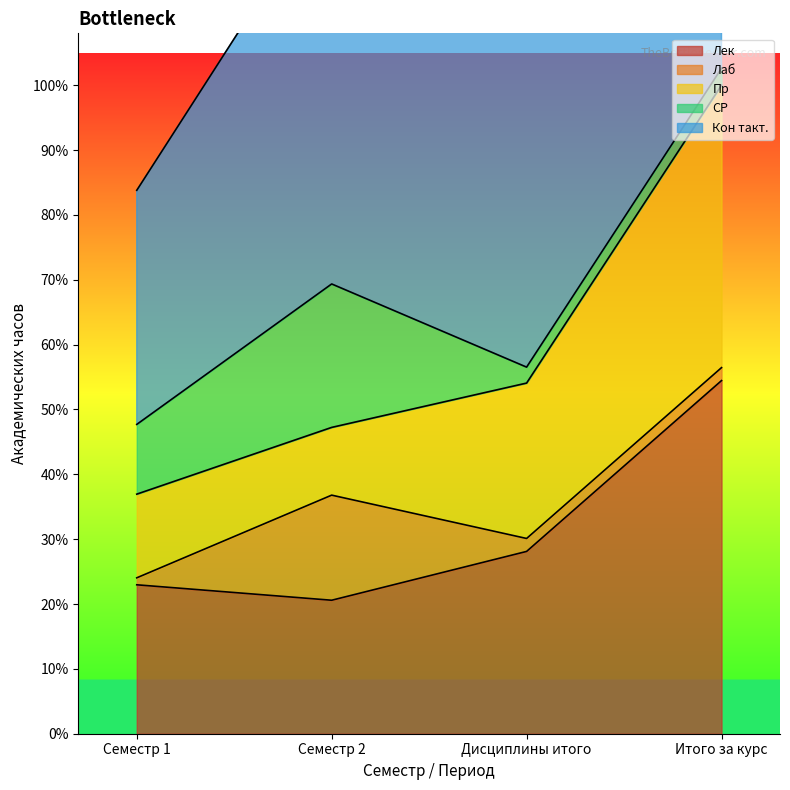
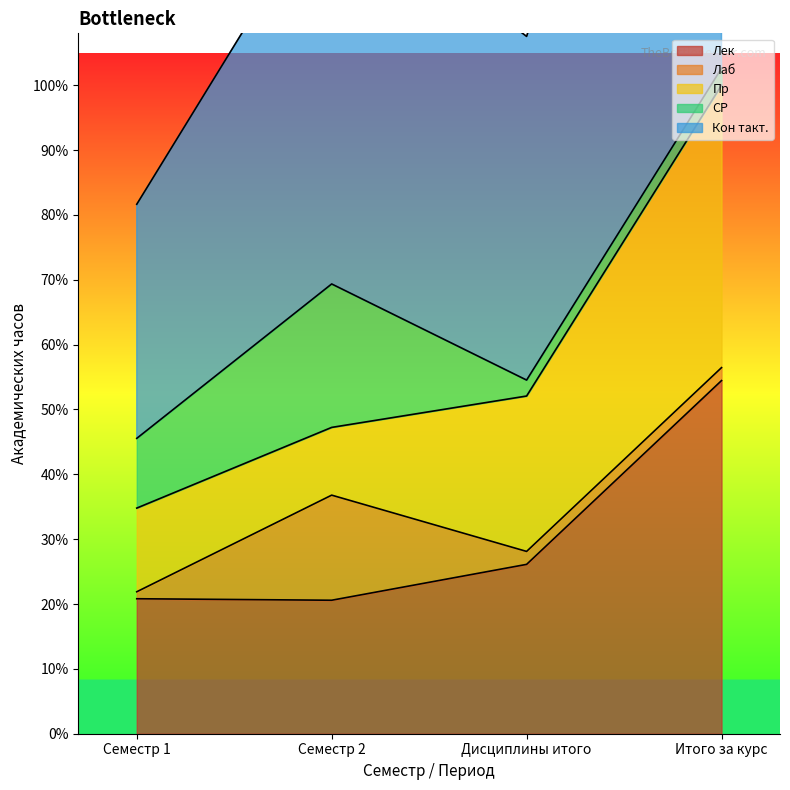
  {
    "Лек": {
-     "Семестр 1": "23%",
+     "Семестр 1": "21%",
      "Семестр 2": "21%",
-     "Дисциплины итого": "28%",
+     "Дисциплины итого": "26%",
      "Итого за курс": "54%"
    },
    "Лаб": {
      "Семестр 1": "1%",
      "Семестр 2": "16%",
      "Дисциплины итого": "2%",
      "Итого за курс": "2%"
    },
    "Пр": {
      "Семестр 1": "13%",
      "Семестр 2": "10%",
      "Дисциплины итого": "24%"
    },
    "СР": {
      "Семестр 1": "11%",
      "Семестр 2": "22%",
      "Дисциплины итого": "2%"
    },
    "Кон такт.": {
      "Семестр 1": "36%"
    }
  }
